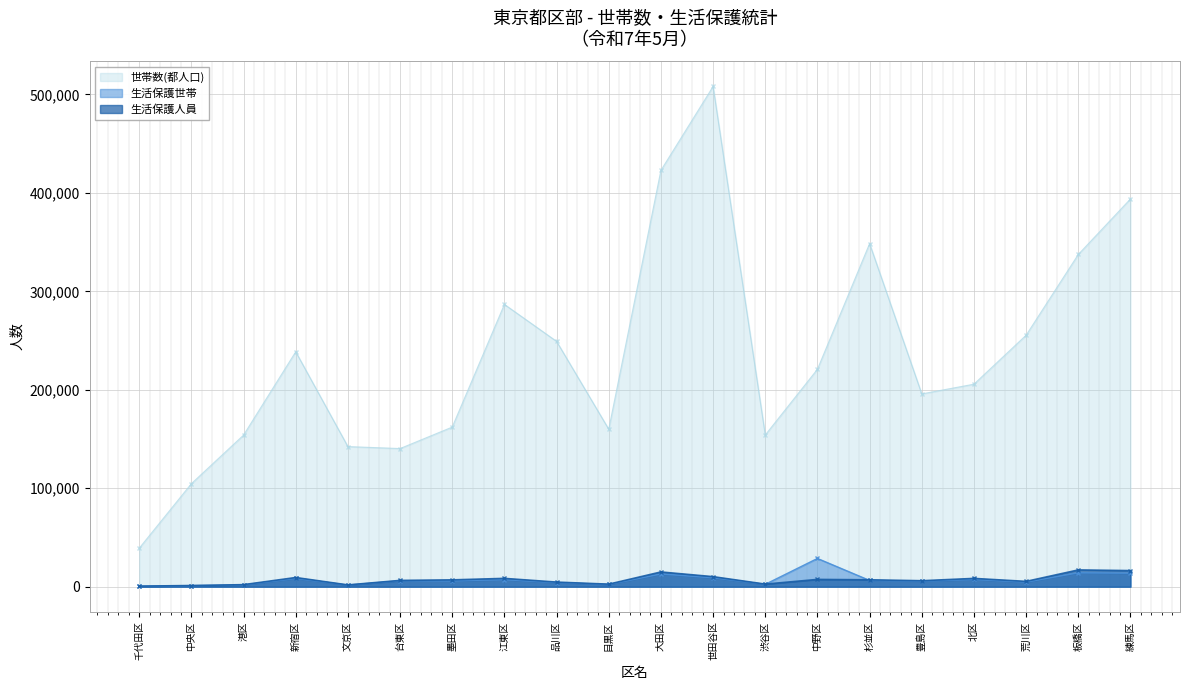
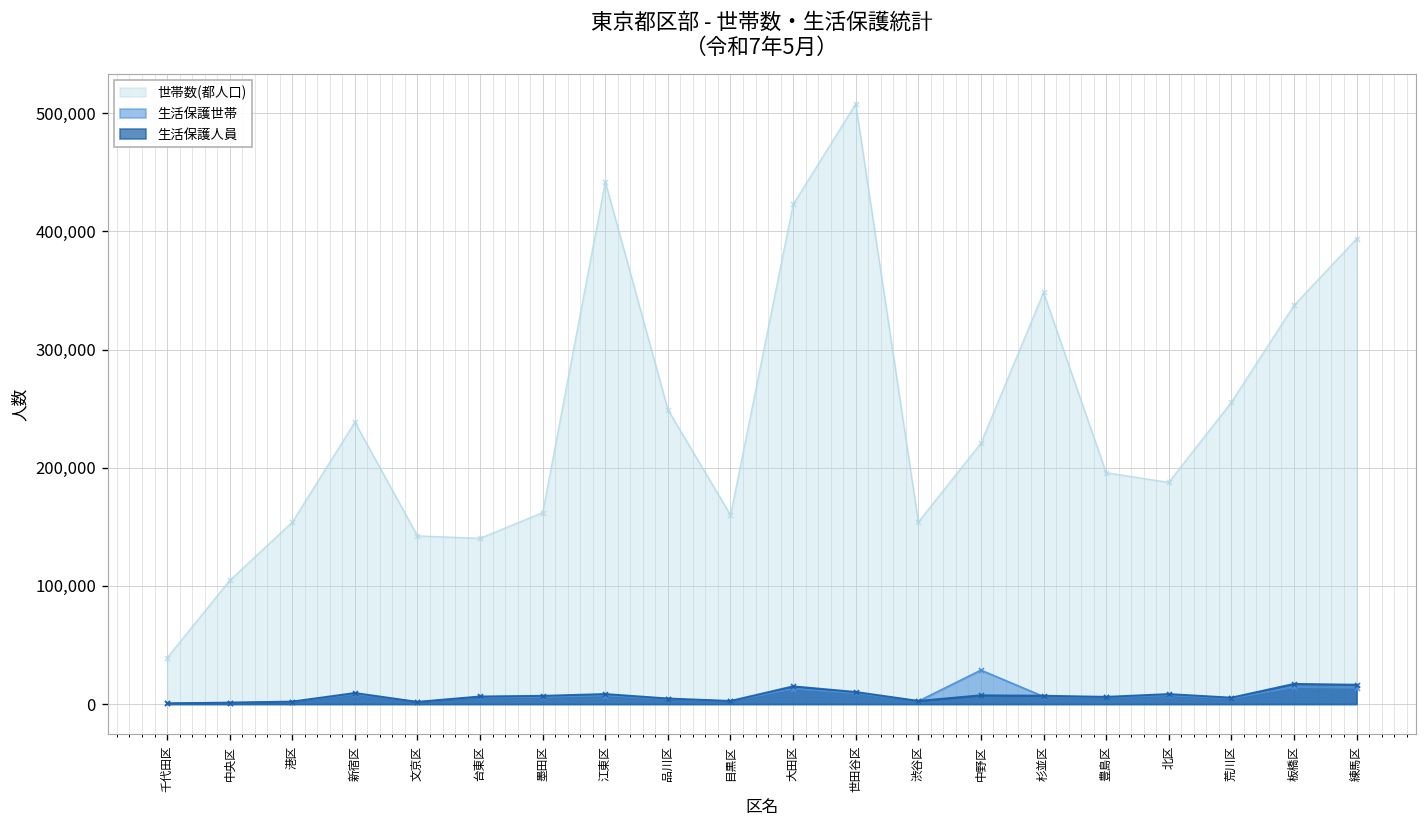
  {
    "世帯数(都人口)": {
      "千代田区": "40,000",
      "中央区": "100,000",
      "港区": "150,000",
      "新宿区": "240,000",
      "文京区": "140,000",
      "台東区": "140,000",
      "墨田区": "160,000",
-     "江東区": "290,000",
+     "江東区": "440,000",
      "品川区": "250,000",
      "目黒区": "160,000",
      "大田区": "420,000",
      "世田谷区": "510,000",
      "渋谷区": "150,000",
      "中野区": "220,000",
      "杉並区": "350,000",
      "豊島区": "200,000",
-     "北区": "210,000",
+     "北区": "190,000",
      "荒川区": "260,000",
      "板橋区": "340,000",
      "練馬区": "390,000"
    },
    "生活保護世帯": {
      "中野区": "30,000",
      "板橋区": "10,000",
      "練馬区": "10,000"
    },
    "生活保護人員": {
      "中野区": "10,000",
      "板橋区": "20,000",
      "練馬区": "20,000"
    }
  }
